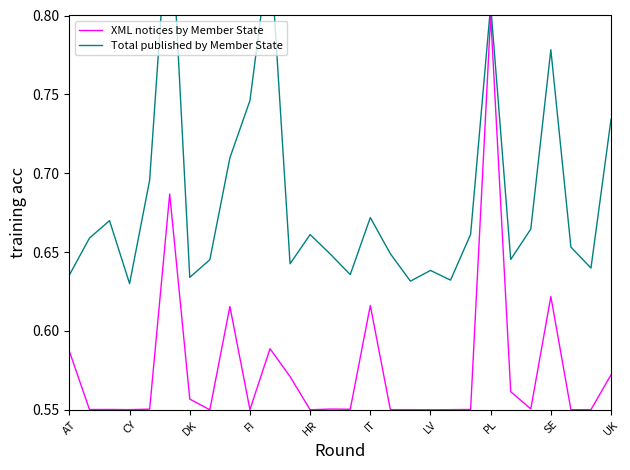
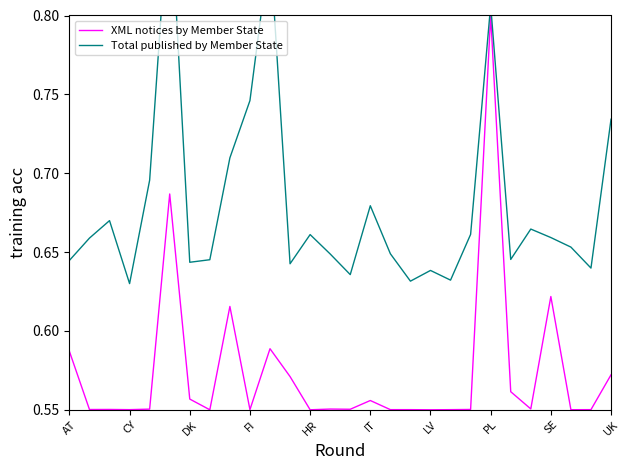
  {
    "XML notices by Member State": {
      "AT": 0.587,
      "CY": 0.550,
      "DK": 0.557,
      "FI": 0.550,
      "HR": 0.550,
-     "IT": 0.616,
+     "IT": 0.556,
      "LV": 0.550,
      "PL": 0.800,
      "SE": 0.622,
      "UK": 0.572
    },
    "Total published by Member State": {
-     "AT": 0.636,
+     "AT": 0.645,
      "CY": 0.630,
-     "DK": 0.634,
+     "DK": 0.644,
      "FI": 0.746,
      "HR": 0.661,
-     "IT": 0.672,
+     "IT": 0.679,
      "LV": 0.638,
-     "SE": 0.778,
+     "SE": 0.659,
      "UK": 0.734
    }
  }
